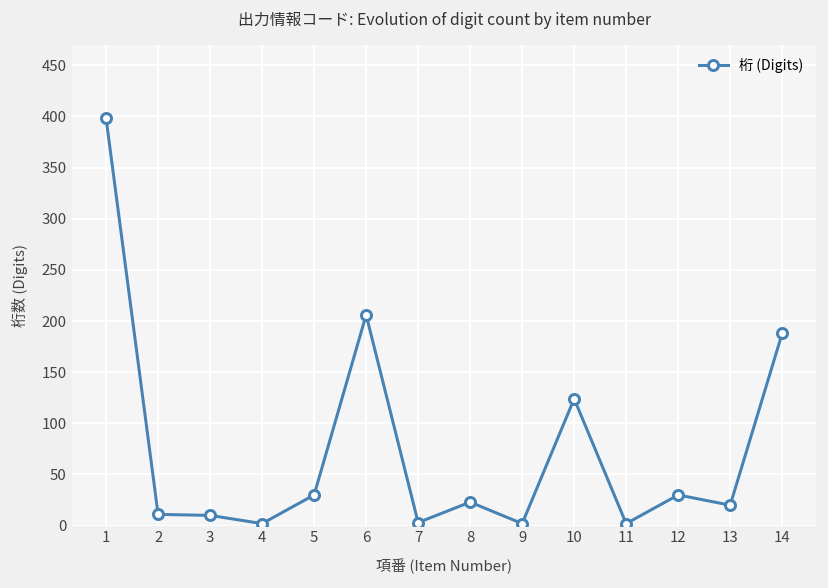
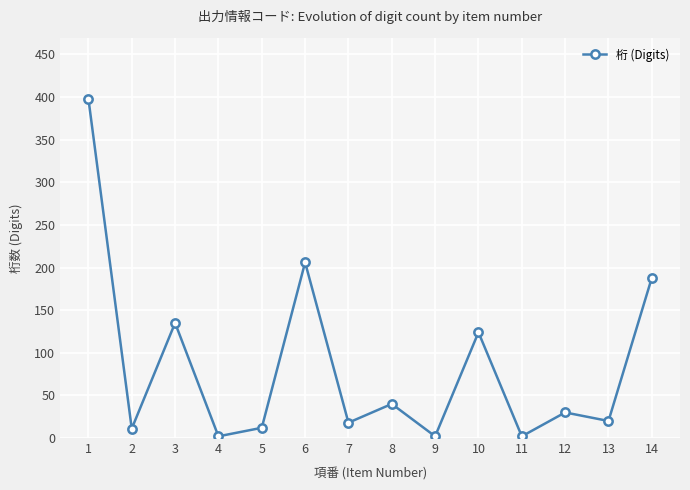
  {
    "1": 400,
    "2": 10,
-   "3": 10,
+   "3": 140,
    "4": 0,
-   "5": 30,
+   "5": 10,
    "6": 210,
-   "7": 0,
-   "8": 20,
+   "7": 20,
+   "8": 40,
    "9": 0,
    "10": 120,
    "11": 0,
    "12": 30,
    "13": 20,
    "14": 190
  }
